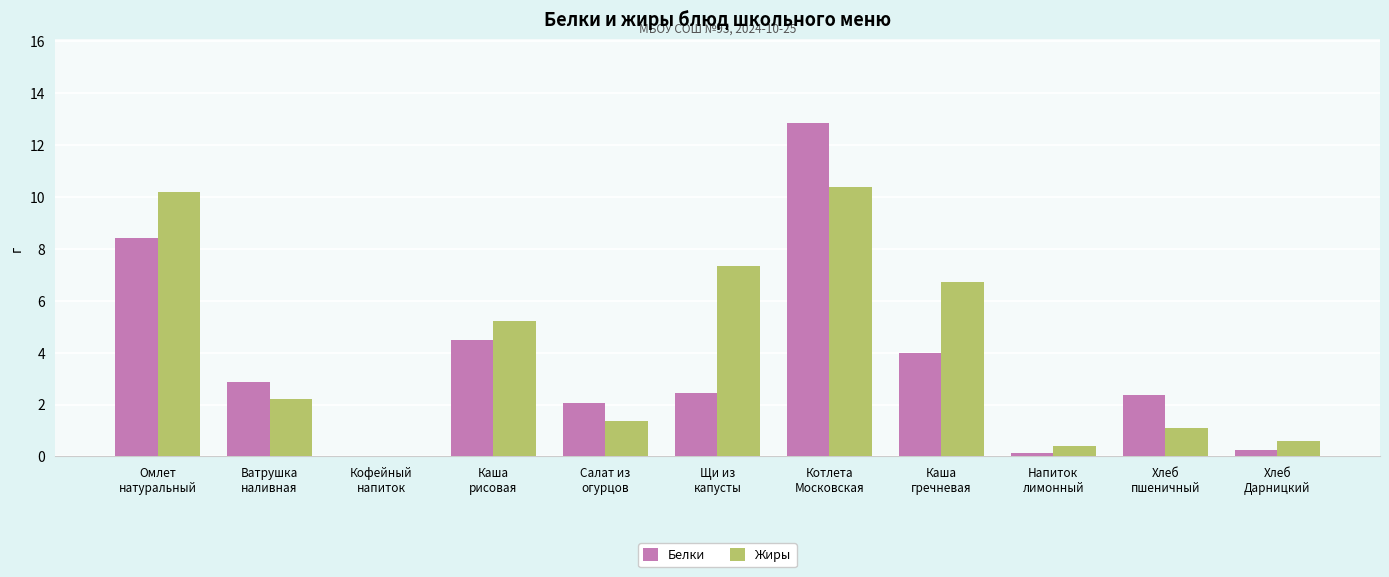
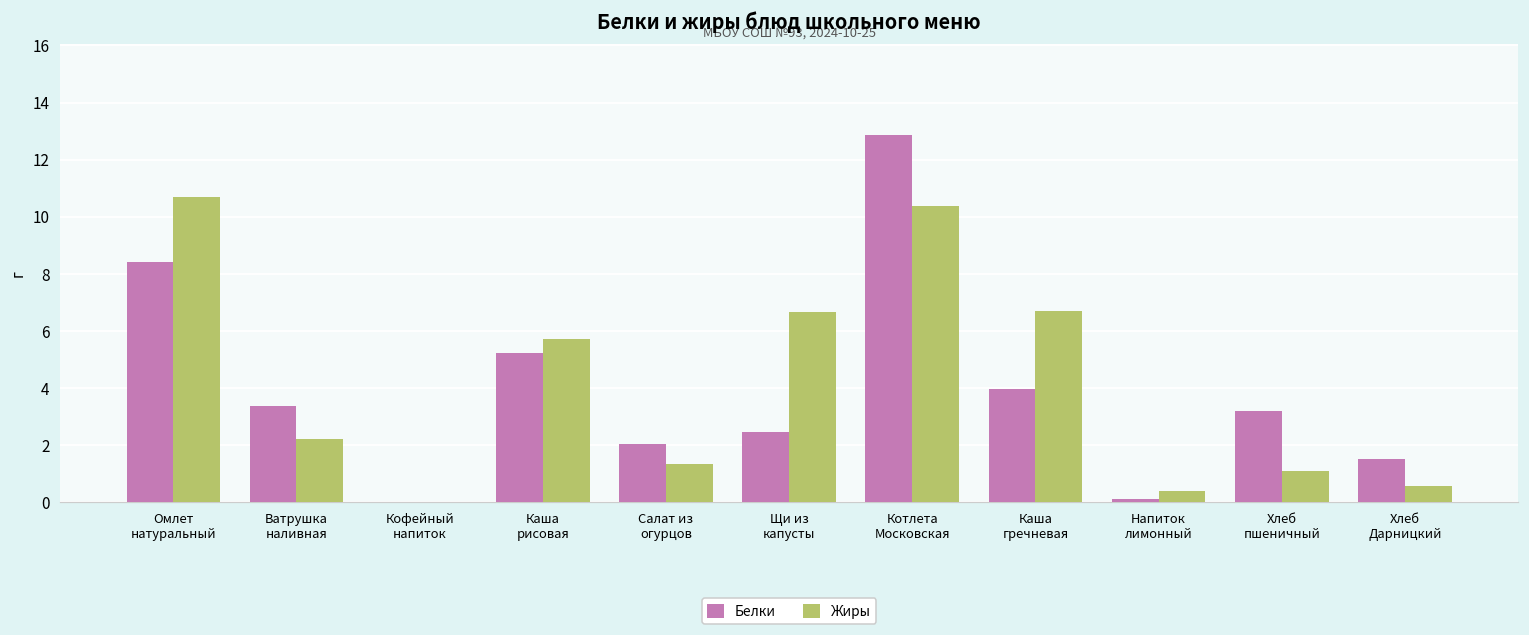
  {
    "Белки": {
      "Омлет натуральный": 8.4,
-     "Ватрушка наливная": 2.9,
+     "Ватрушка наливная": 3.4,
      "Кофейный напиток": 0.0,
-     "Каша рисовая": 4.5,
+     "Каша рисовая": 5.2,
      "Салат из огурцов": 2.1,
      "Щи из капусты": 2.5,
      "Котлета Московская": 12.9,
      "Каша гречневая": 4.0,
      "Напиток лимонный": 0.1,
-     "Хлеб пшеничный": 2.4,
-     "Хлеб Дарницкий": 0.3
+     "Хлеб пшеничный": 3.2,
+     "Хлеб Дарницкий": 1.5
    },
    "Жиры": {
-     "Омлет натуральный": 10.2,
+     "Омлет натуральный": 10.7,
      "Ватрушка наливная": 2.2,
      "Кофейный напиток": 0.0,
-     "Каша рисовая": 5.2,
+     "Каша рисовая": 5.7,
      "Салат из огурцов": 1.4,
-     "Щи из капусты": 7.3,
+     "Щи из капусты": 6.7,
      "Котлета Московская": 10.4,
      "Каша гречневая": 6.7,
      "Напиток лимонный": 0.4,
      "Хлеб пшеничный": 1.1,
      "Хлеб Дарницкий": 0.6
    }
  }
